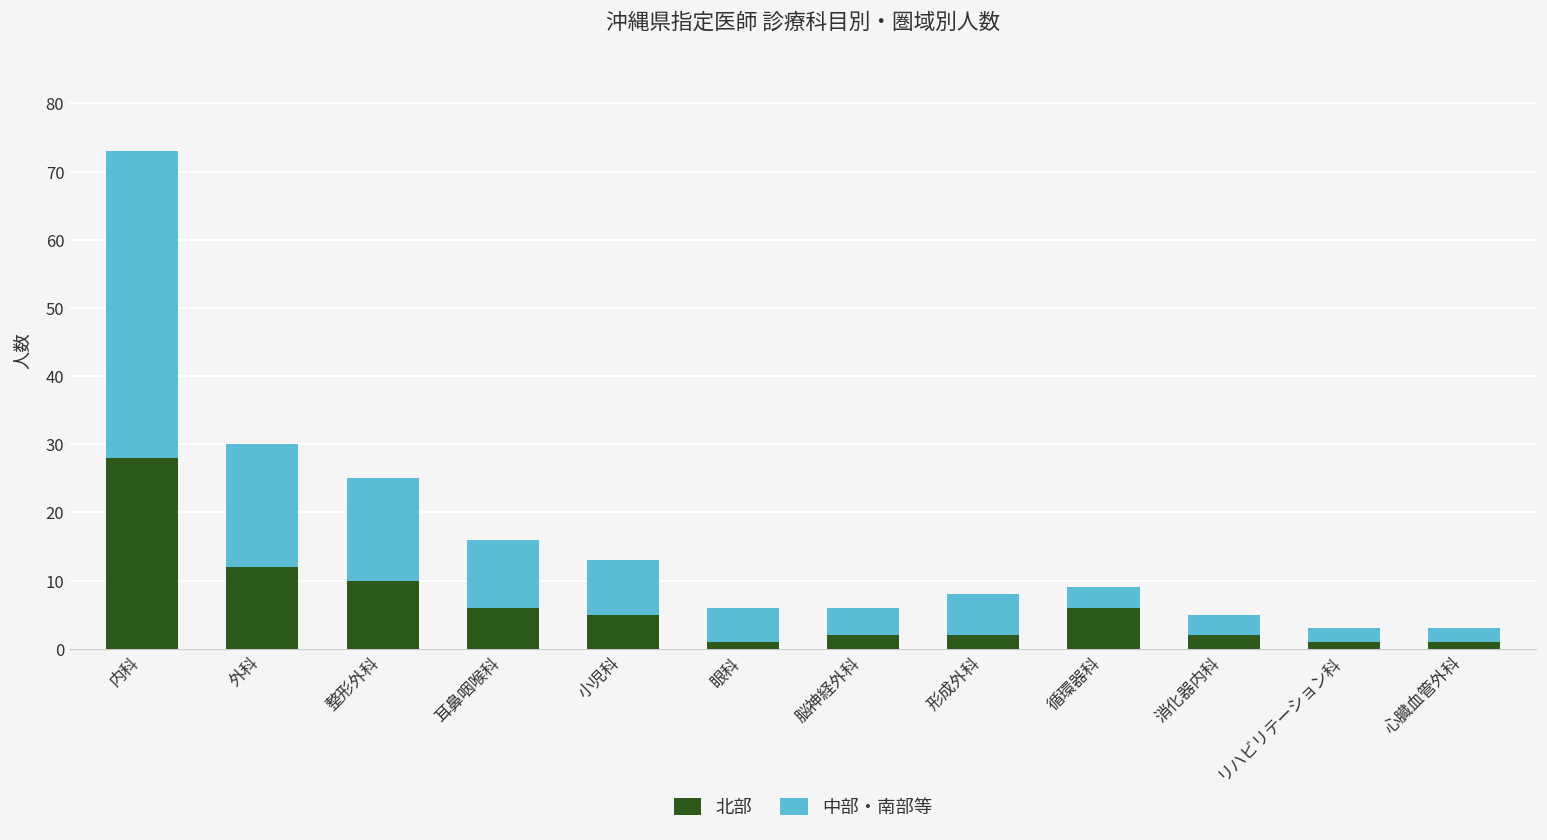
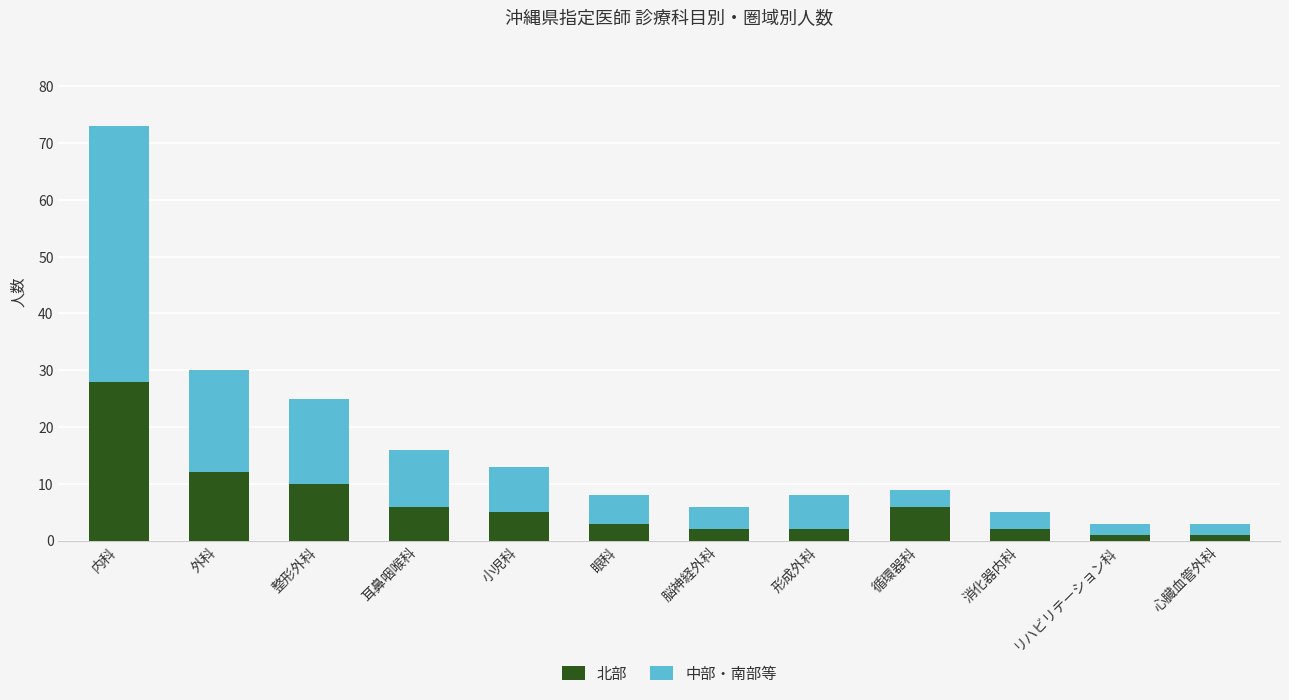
  {
    "北部": {
      "内科": 28,
      "外科": 12,
      "整形外科": 10,
      "耳鼻咽喉科": 6,
      "小児科": 5,
-     "眼科": 1,
+     "眼科": 3,
      "脳神経外科": 2,
      "形成外科": 2,
      "循環器科": 6,
      "消化器内科": 2,
      "リハビリテーション科": 1,
      "心臓血管外科": 1
    },
    "中部・南部等": {
      "内科": 45,
      "外科": 18,
      "整形外科": 15,
      "耳鼻咽喉科": 10,
      "小児科": 8,
      "眼科": 5,
      "脳神経外科": 4,
      "形成外科": 6,
      "循環器科": 3,
      "消化器内科": 3,
      "リハビリテーション科": 2,
      "心臓血管外科": 2
    }
  }
